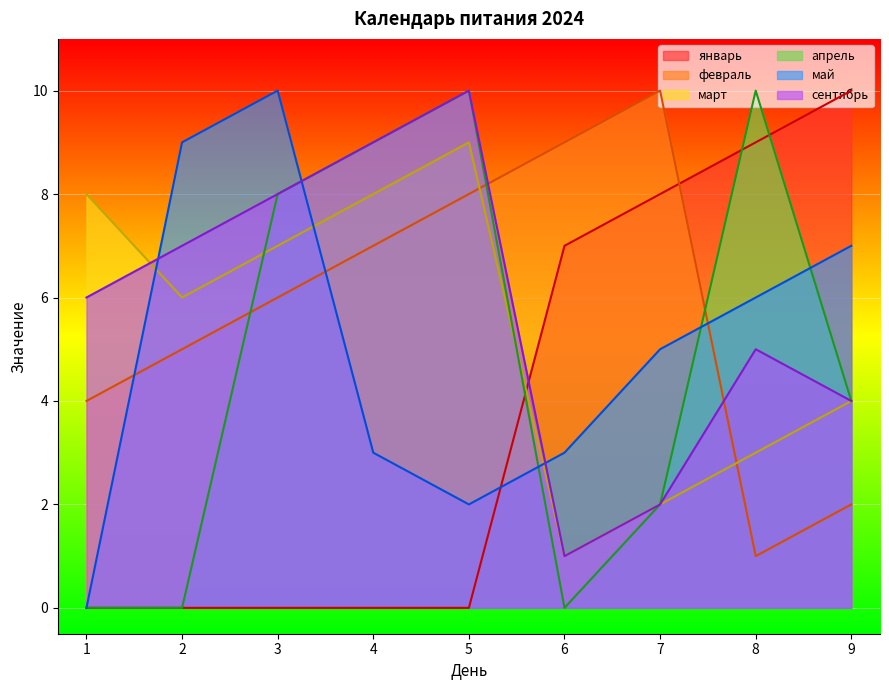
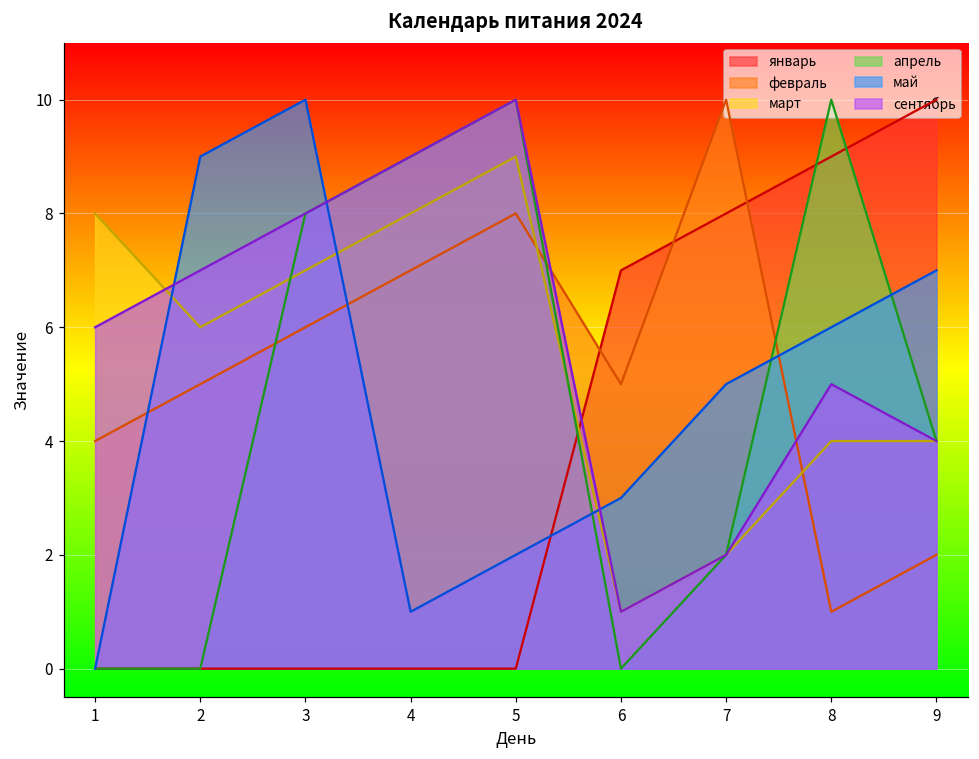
  {
    "январь": {
      "3": 0,
      "4": 0,
      "5": 0,
      "6": 7,
      "7": 8,
      "8": 9
    },
    "февраль": {
      "1": 4,
      "2": 5,
      "3": 6,
      "4": 7,
      "5": 8,
-     "6": 9,
+     "6": 5,
      "8": 1,
      "9": 2
    },
    "март": {
      "1": 8,
      "2": 6,
      "3": 7,
      "4": 8,
      "5": 9,
-     "8": 3
+     "8": 4
    },
    "апрель": {
      "6": 0
    },
    "май": {
      "2": 9,
      "3": 10,
-     "4": 3,
+     "4": 1,
      "5": 2,
      "6": 3,
      "7": 5,
      "8": 6,
      "9": 7
    },
    "сентябрь": {
      "1": 6,
      "2": 7,
      "8": 5
    }
  }
